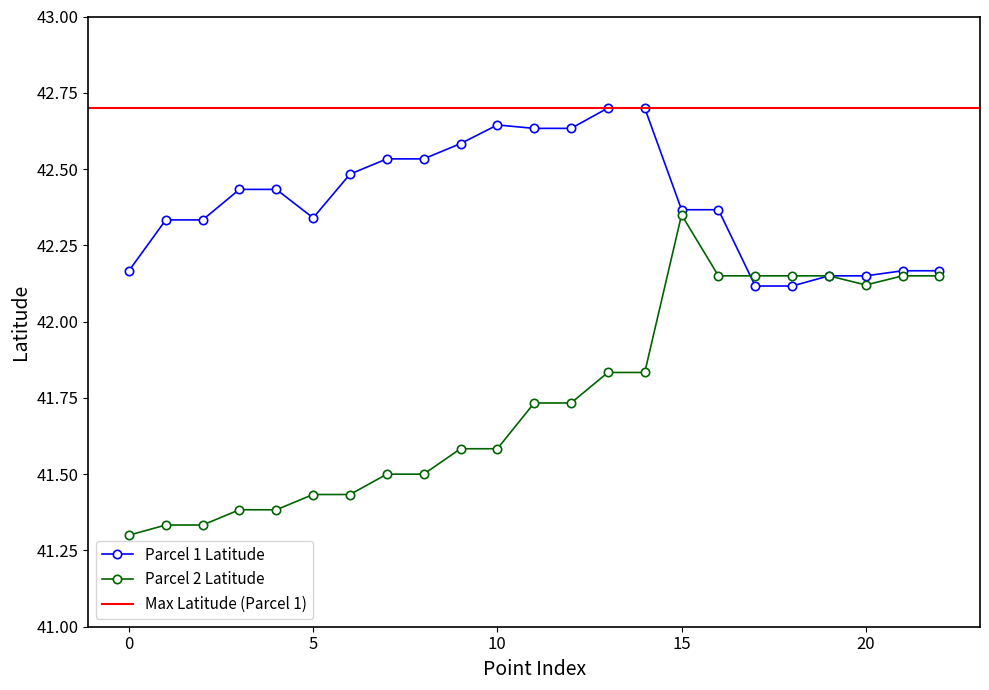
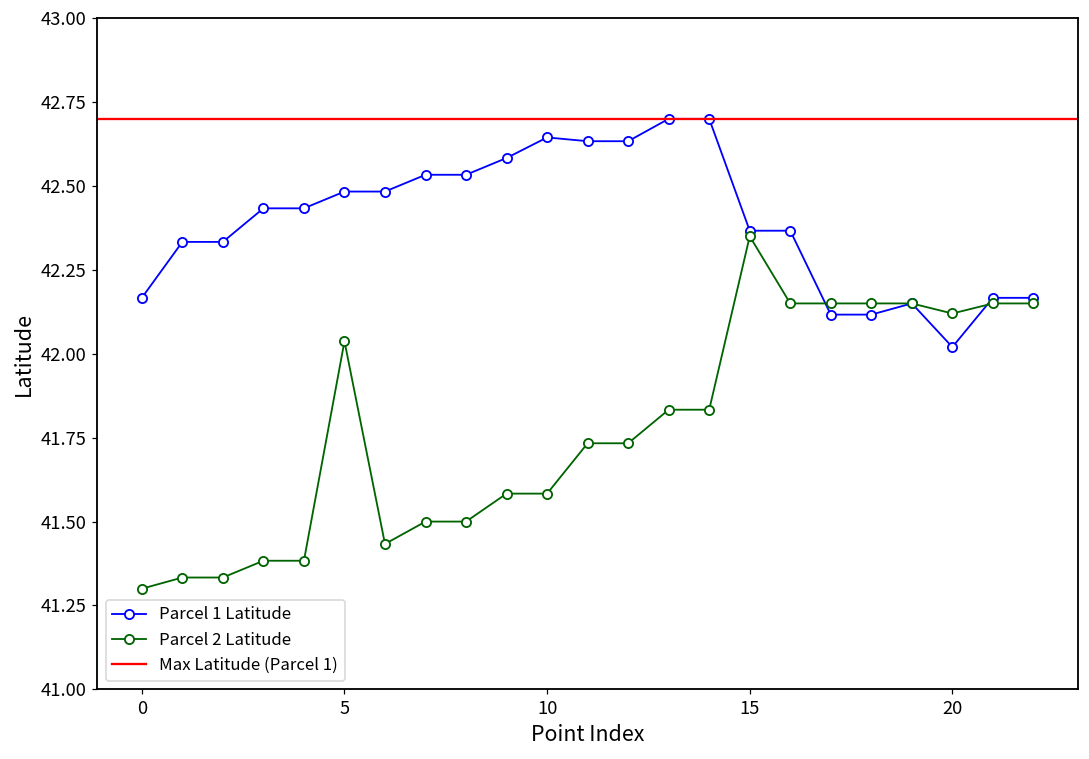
  {
    "Parcel 1 Latitude": {
      "0": 42.17,
-     "5": 42.34,
+     "5": 42.48,
      "10": 42.64,
      "15": 42.37,
-     "20": 42.15
+     "20": 42.02
    },
    "Parcel 2 Latitude": {
      "0": 41.30,
-     "5": 41.43,
+     "5": 42.04,
      "10": 41.58,
      "15": 42.35,
      "20": 42.12
    }
  }
